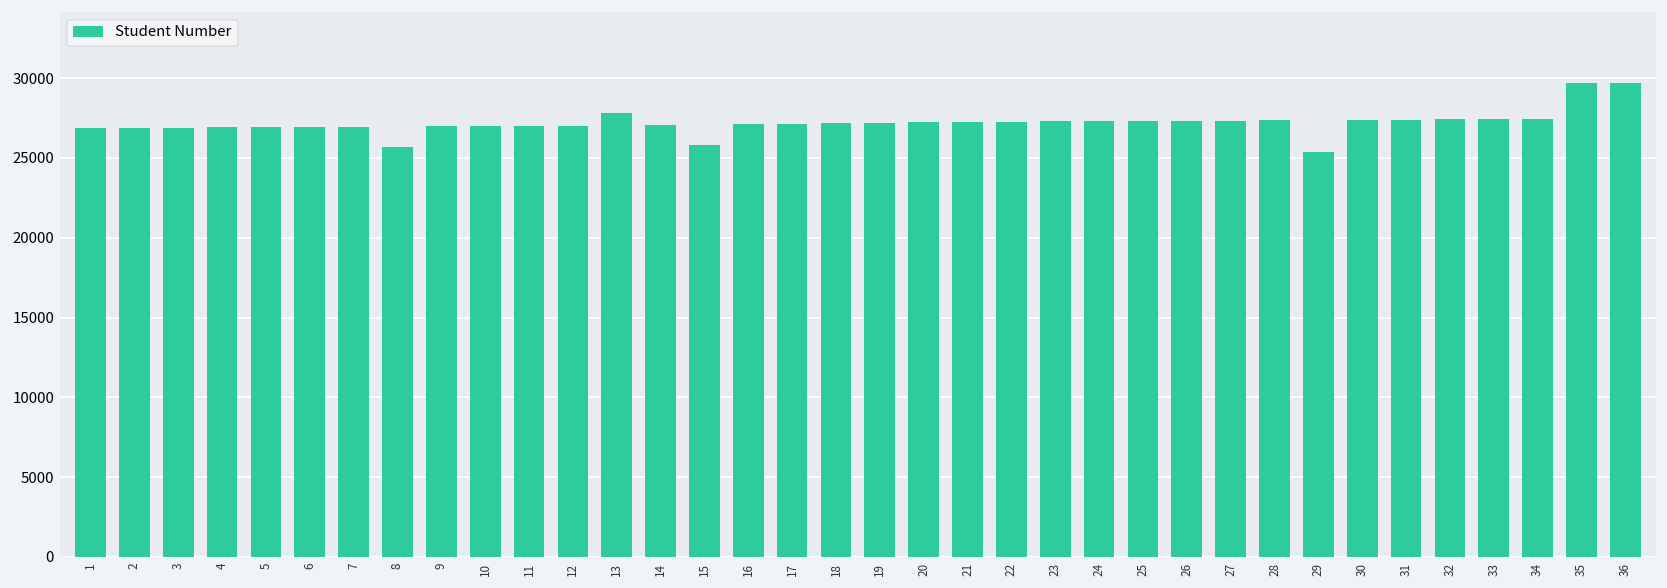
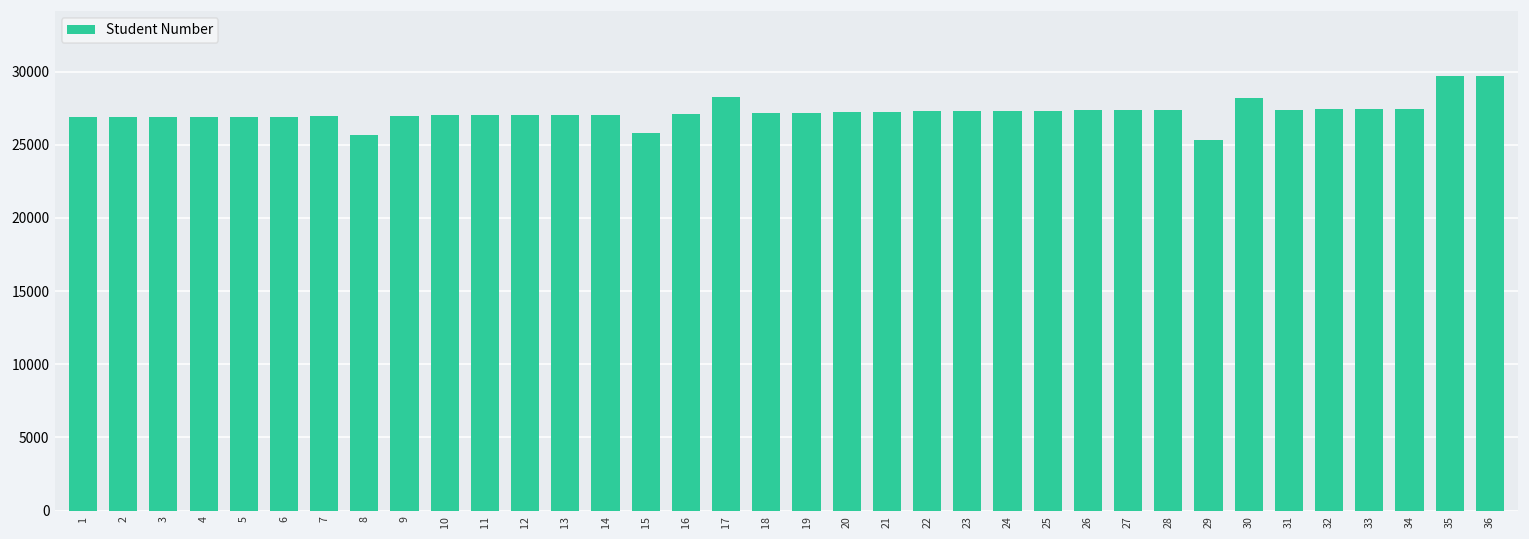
  {
    "1": 26900,
    "2": 26900,
    "3": 26900,
    "4": 26900,
    "5": 26900,
    "6": 26900,
    "7": 26900,
    "8": 25700,
    "9": 27000,
    "10": 27000,
    "11": 27000,
    "12": 27000,
-   "13": 27800,
+   "13": 27000,
    "14": 27100,
    "15": 25800,
    "16": 27100,
-   "17": 27100,
+   "17": 28300,
    "18": 27200,
    "19": 27200,
    "20": 27300,
    "21": 27300,
    "22": 27300,
    "23": 27300,
    "24": 27300,
    "25": 27300,
    "26": 27300,
    "27": 27300,
    "28": 27400,
    "29": 25300,
-   "30": 27400,
+   "30": 28200,
    "31": 27400,
    "32": 27400,
    "33": 27500,
    "34": 27500,
    "35": 29700,
    "36": 29700
  }
